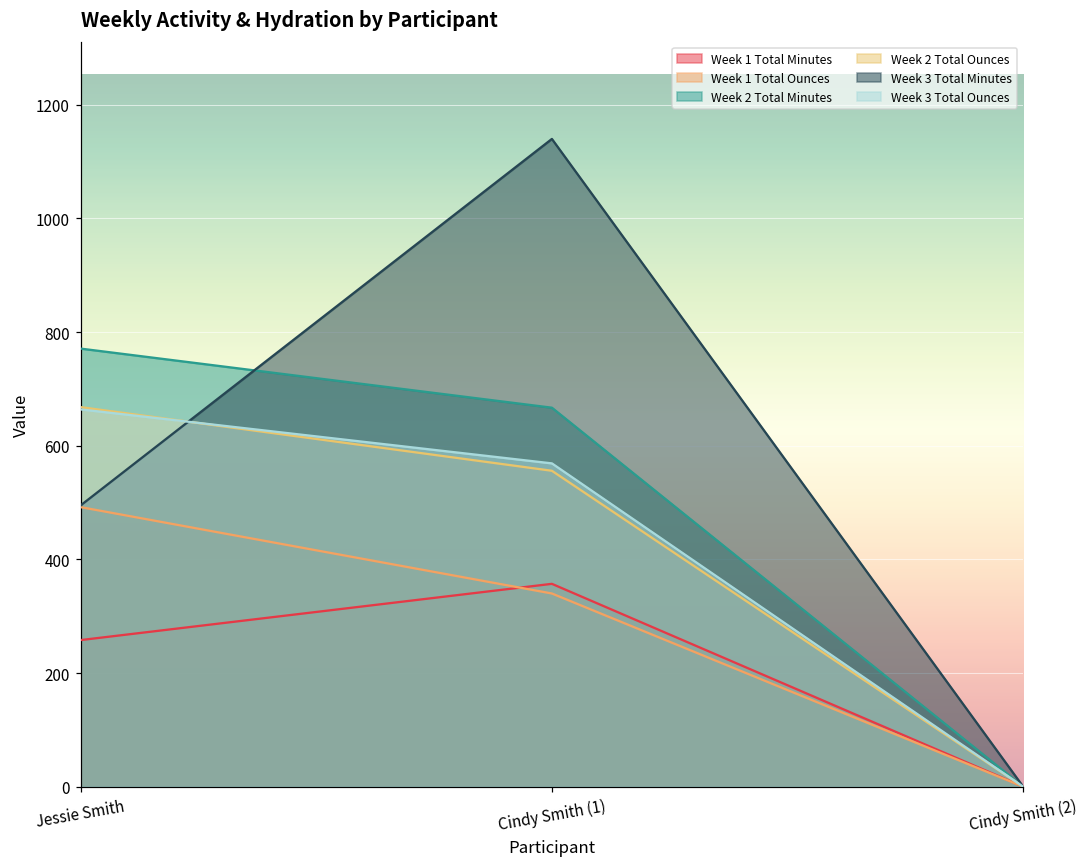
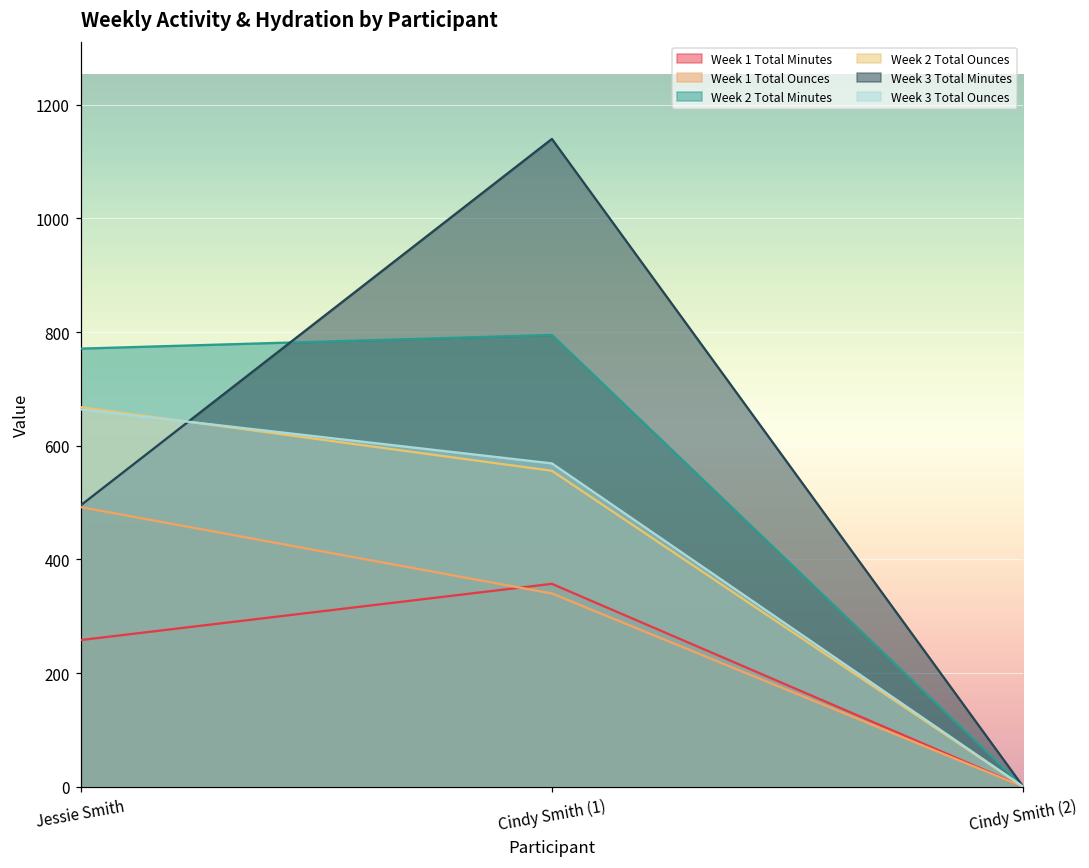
  {
    "Week 1 Total Minutes": {
      "Jessie Smith": 260,
      "Cindy Smith (1)": 360
    },
    "Week 2 Total Minutes": {
      "Jessie Smith": 770,
-     "Cindy Smith (1)": 670
+     "Cindy Smith (1)": 800
    },
    "Week 3 Total Minutes": {
      "Cindy Smith (1)": 1140
    },
    "Week 3 Total Ounces": {
      "Cindy Smith (1)": 570
    }
  }
